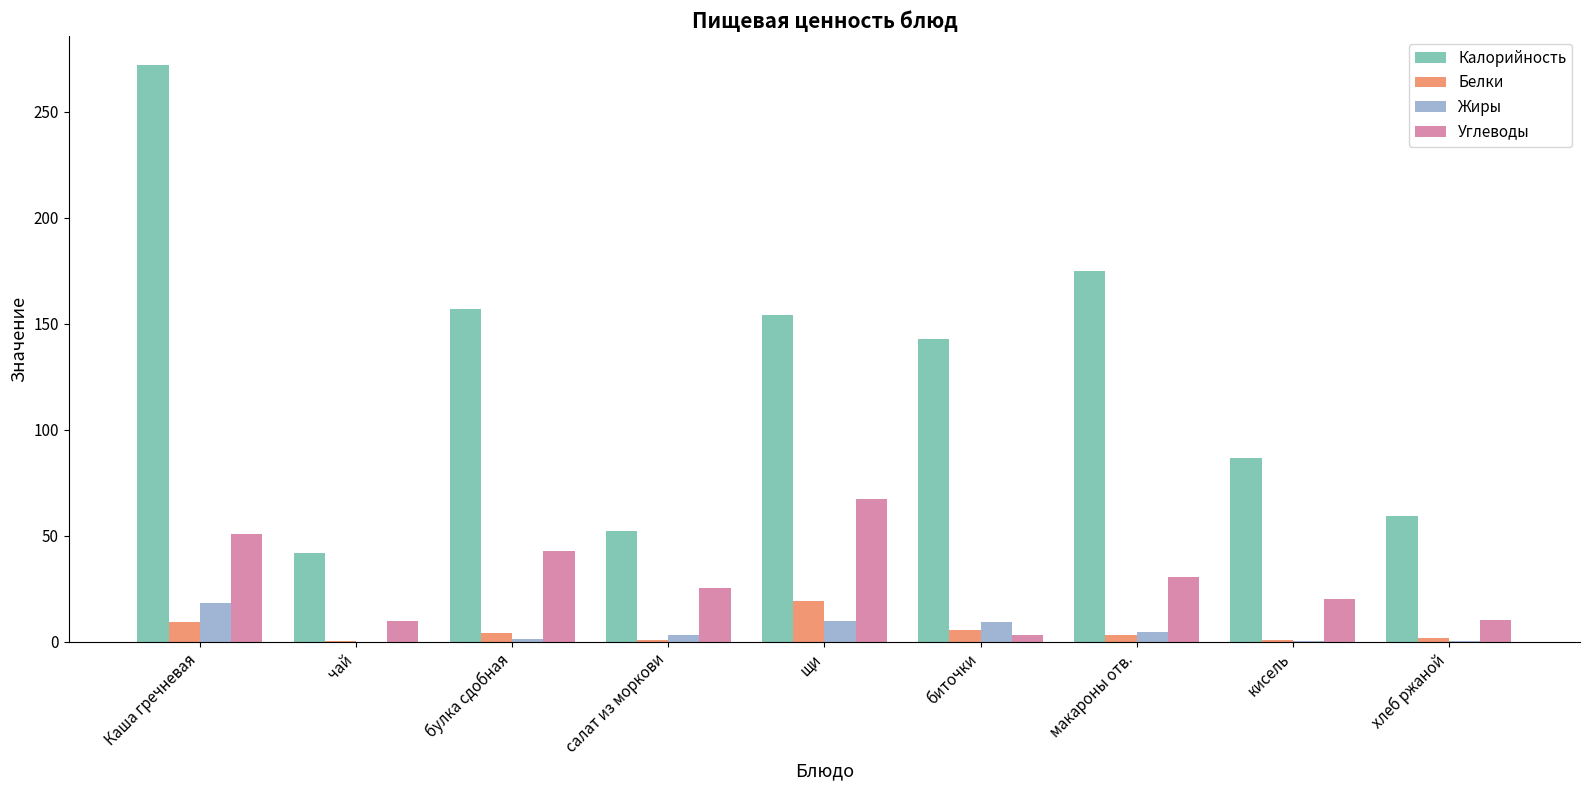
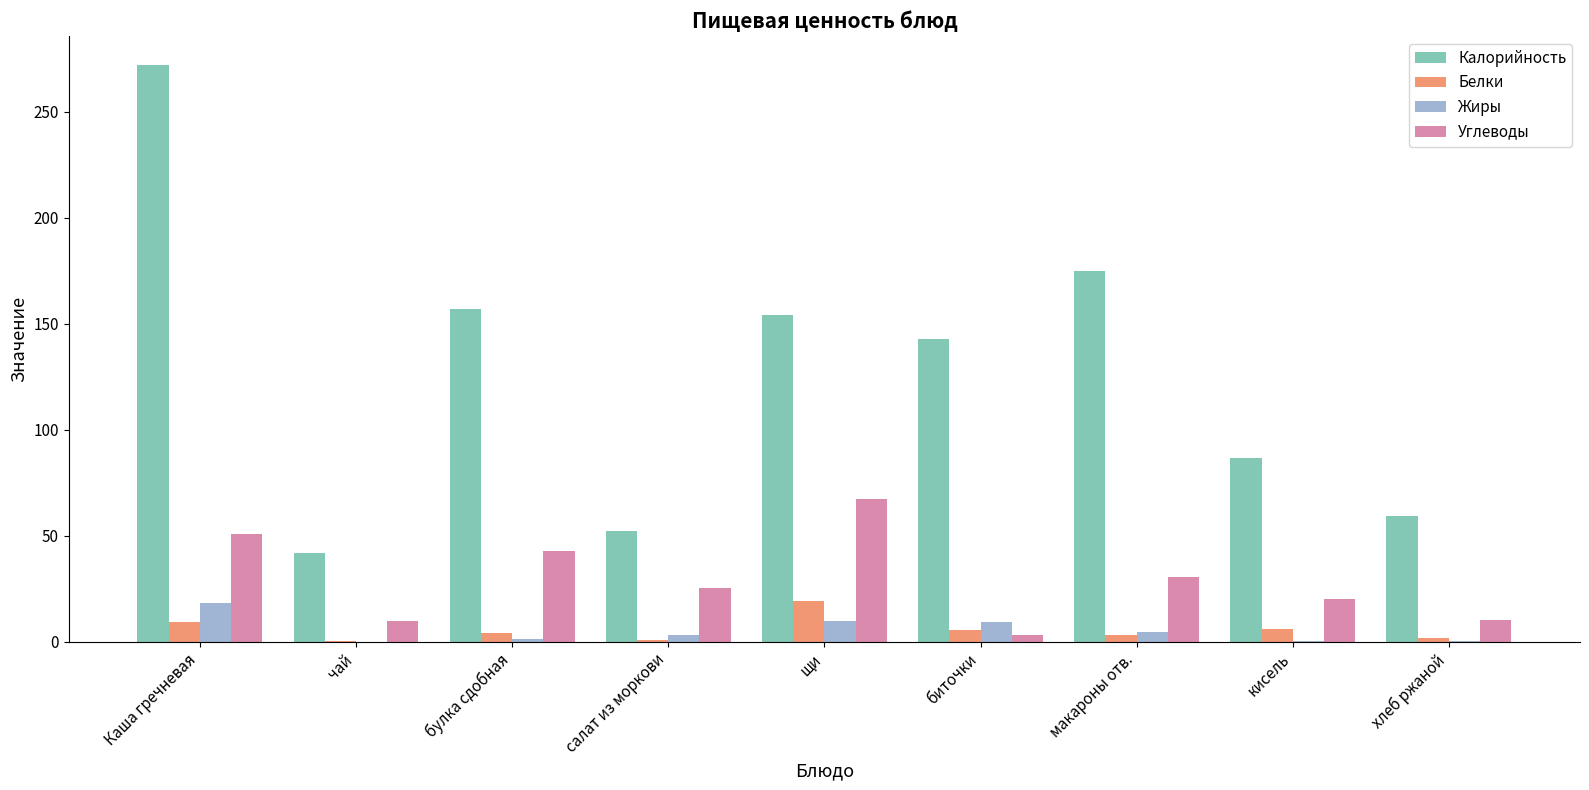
  {
    "Белки": {
      "Каша гречневая": 9,
      "булка сдобная": 4,
      "щи": 19,
      "биточки": 5,
      "макароны отв.": 3,
-     "кисель": 1,
+     "кисель": 6,
      "хлеб ржаной": 2
    },
    "Углеводы": {
      "Каша гречневая": 51,
      "чай": 10,
      "булка сдобная": 43,
      "салат из моркови": 25,
      "щи": 67,
      "биточки": 3,
      "макароны отв.": 31,
      "кисель": 20,
      "хлеб ржаной": 10
    }
  }
